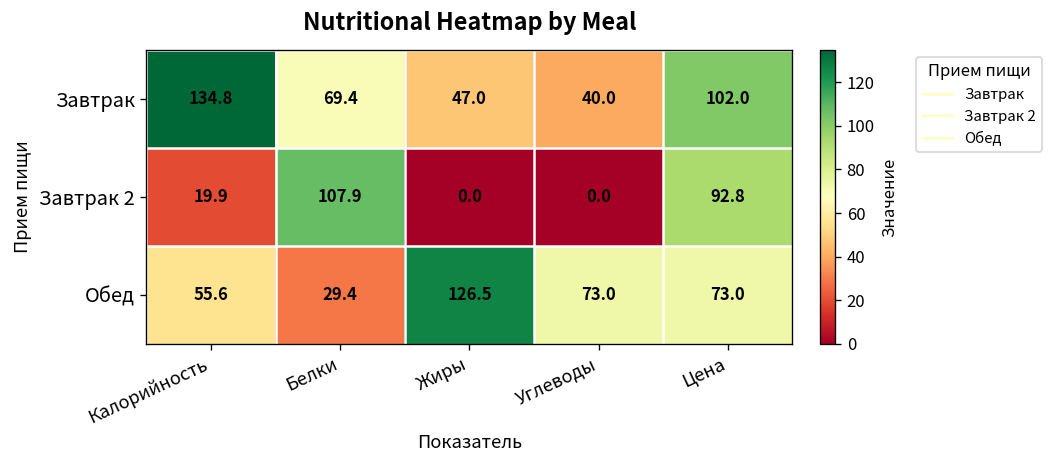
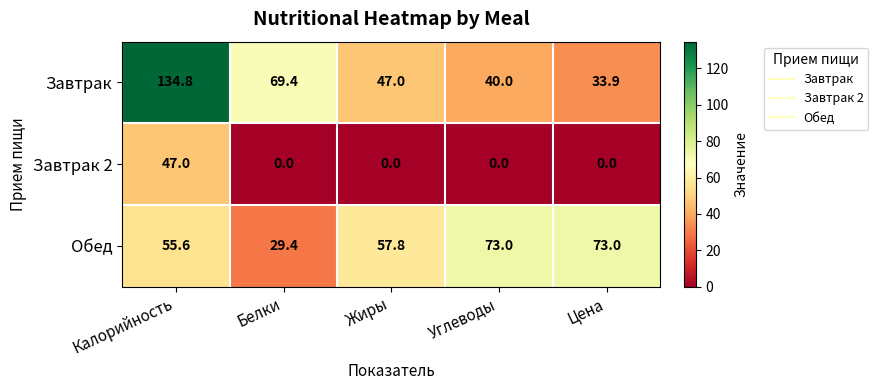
  {
    "Завтрак": {
      "Калорийность": 134.8,
      "Белки": 69.4,
      "Жиры": 47.0,
      "Углеводы": 40.0,
-     "Цена": 102.0
+     "Цена": 33.9
    },
    "Завтрак 2": {
-     "Калорийность": 19.9,
-     "Белки": 107.9,
+     "Калорийность": 47.0,
+     "Белки": 0.0,
      "Жиры": 0.0,
      "Углеводы": 0.0,
-     "Цена": 92.8
+     "Цена": 0.0
    },
    "Обед": {
      "Калорийность": 55.6,
      "Белки": 29.4,
-     "Жиры": 126.5,
+     "Жиры": 57.8,
      "Углеводы": 73.0,
      "Цена": 73.0
    }
  }
